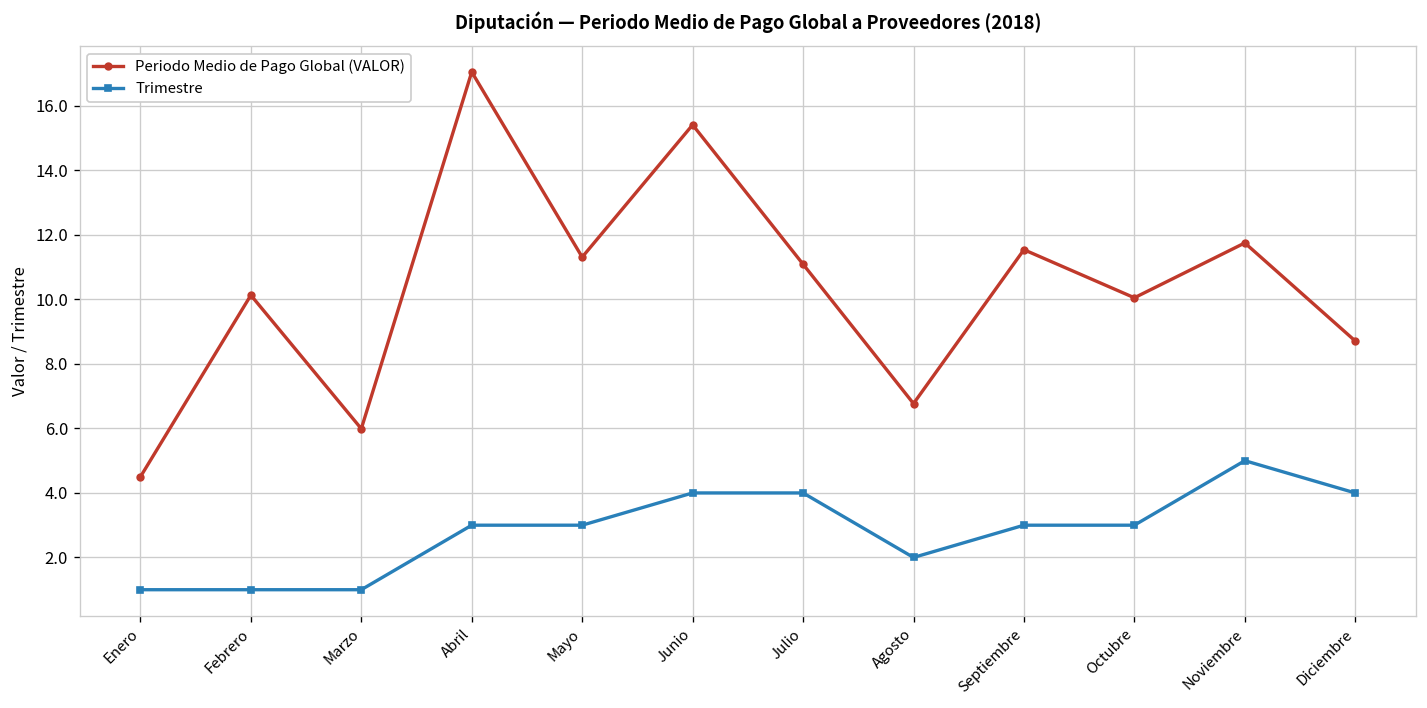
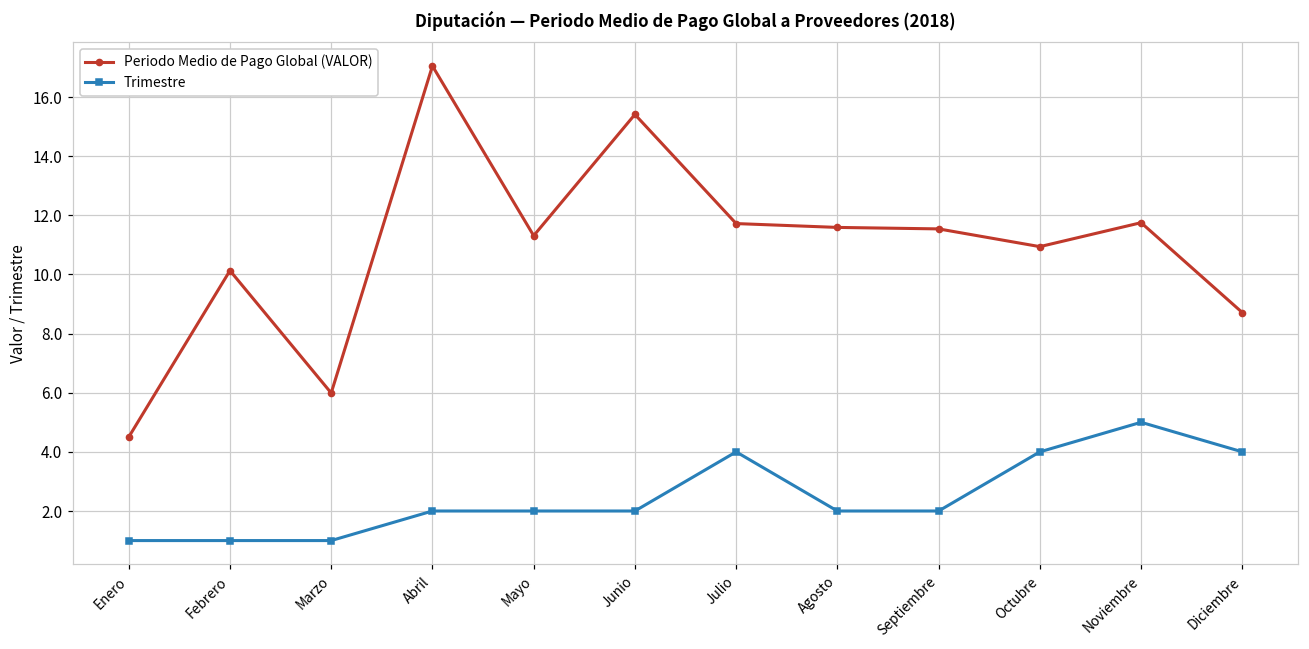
  {
    "Periodo Medio de Pago Global (VALOR)": {
      "Enero": 4.5,
      "Febrero": 10.1,
      "Marzo": 6.0,
      "Abril": 17.1,
      "Mayo": 11.3,
      "Junio": 15.4,
-     "Julio": 11.1,
-     "Agosto": 6.8,
+     "Julio": 11.7,
+     "Agosto": 11.6,
      "Septiembre": 11.5,
-     "Octubre": 10.1,
+     "Octubre": 10.9,
      "Noviembre": 11.8,
      "Diciembre": 8.7
    },
    "Trimestre": {
      "Enero": 1,
      "Febrero": 1,
      "Marzo": 1,
-     "Abril": 3,
-     "Mayo": 3,
-     "Junio": 4,
+     "Abril": 2,
+     "Mayo": 2,
+     "Junio": 2,
      "Julio": 4,
      "Agosto": 2,
-     "Septiembre": 3,
-     "Octubre": 3,
+     "Septiembre": 2,
+     "Octubre": 4,
      "Noviembre": 5,
      "Diciembre": 4
    }
  }
